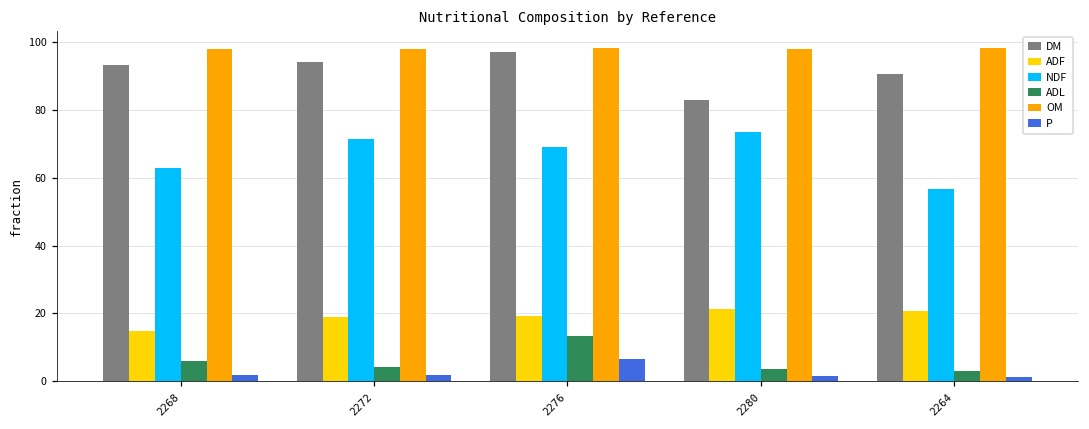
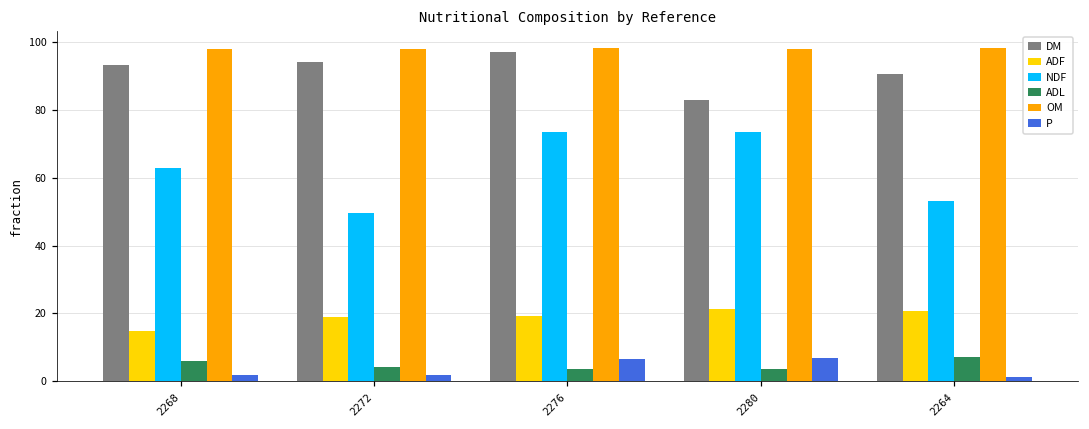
  {
    "DM": {
      "2268": 93,
      "2272": 94,
      "2276": 97,
      "2280": 83,
      "2264": 91
    },
    "NDF": {
      "2268": 63,
-     "2272": 72,
-     "2276": 69,
+     "2272": 50,
+     "2276": 74,
      "2280": 74,
-     "2264": 57
+     "2264": 53
    },
    "ADL": {
      "2268": 6,
      "2272": 4,
-     "2276": 13,
+     "2276": 4,
      "2280": 4,
-     "2264": 3
+     "2264": 7
    },
    "P": {
      "2268": 2,
      "2272": 2,
      "2276": 7,
-     "2280": 2,
+     "2280": 7,
      "2264": 1
    }
  }
